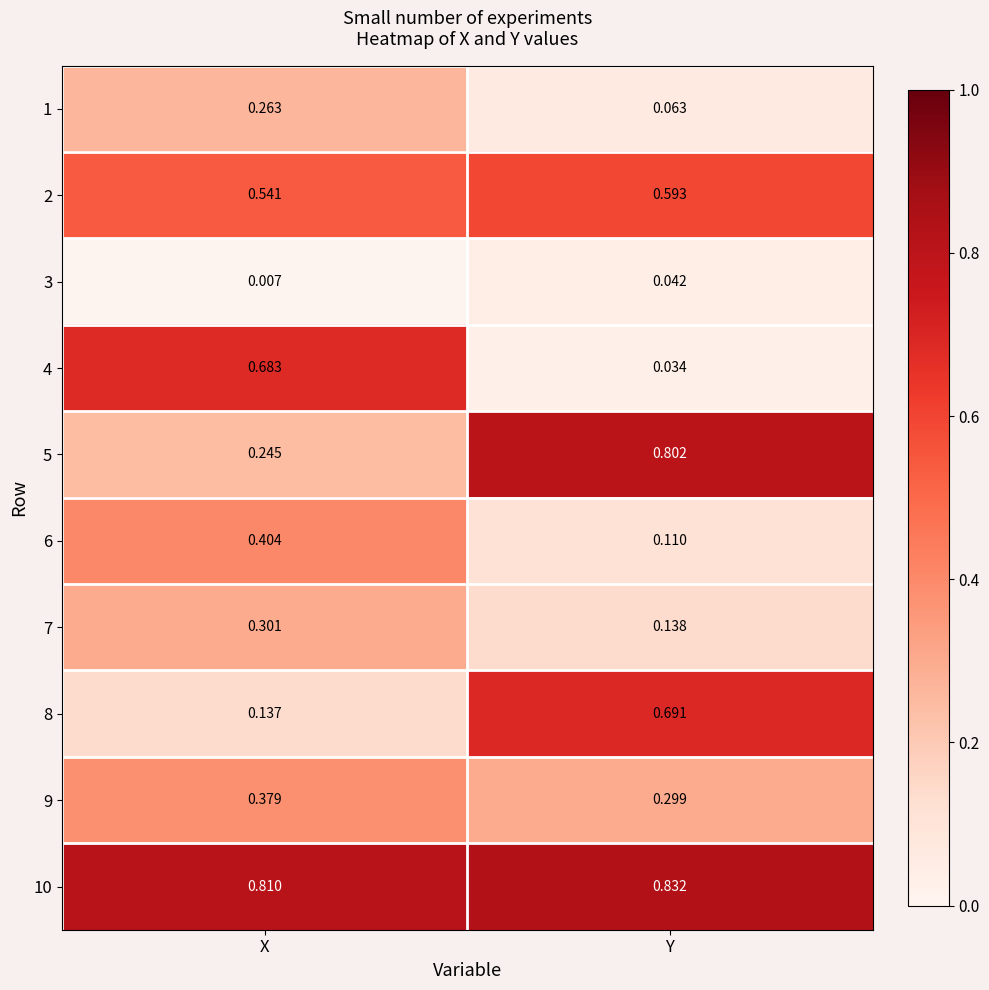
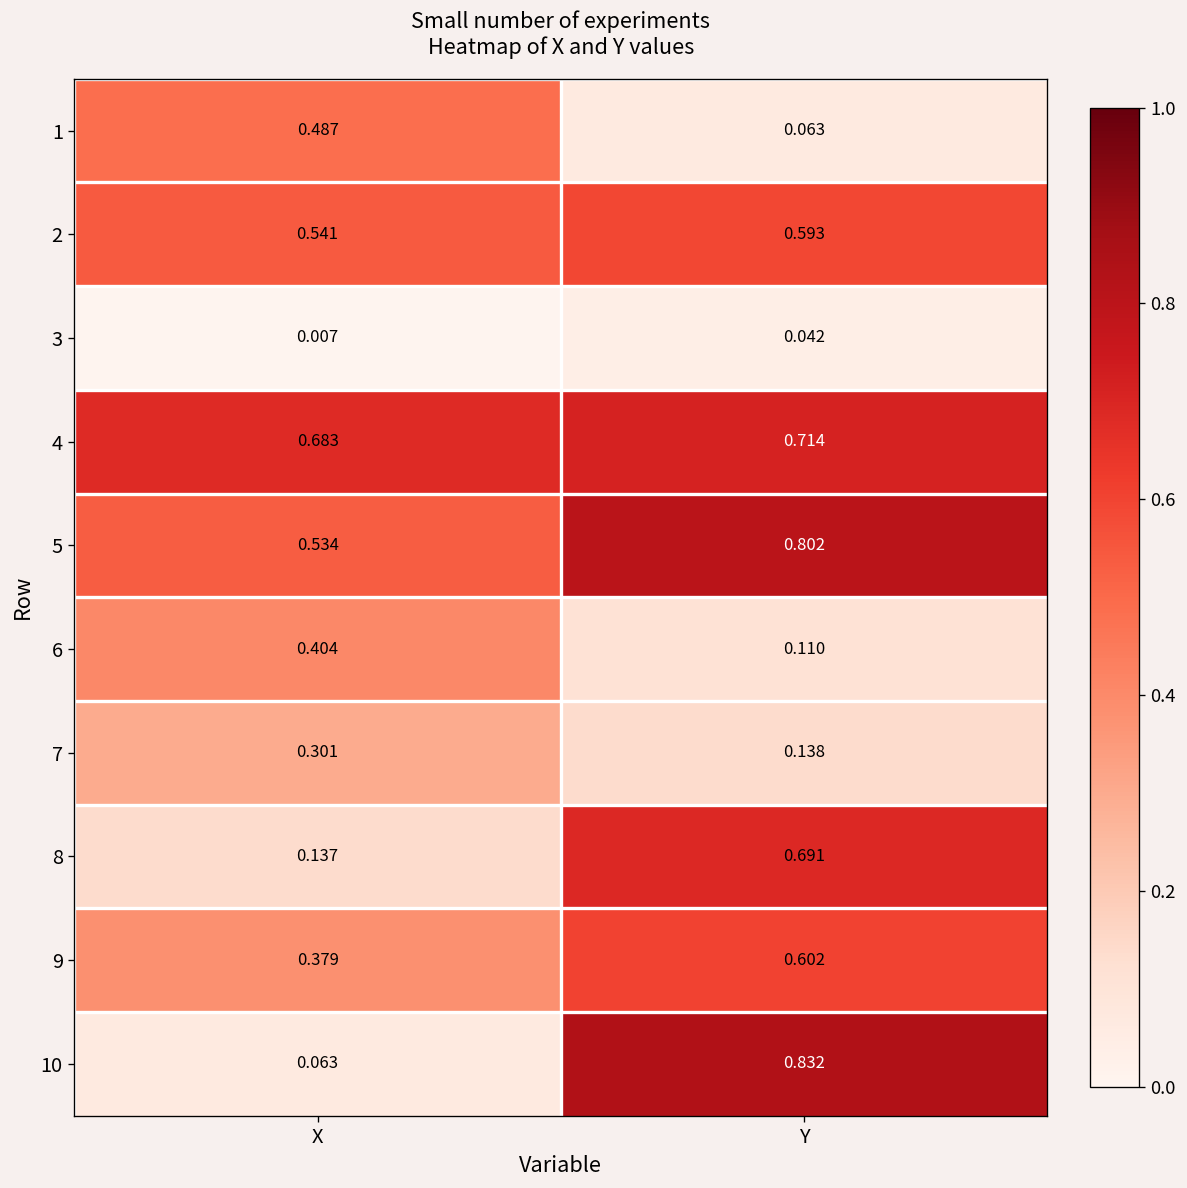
  {
    "1": {
-     "X": 0.263,
+     "X": 0.487,
      "Y": 0.063
    },
    "2": {
      "X": 0.541,
      "Y": 0.593
    },
    "3": {
      "X": 0.007,
      "Y": 0.042
    },
    "4": {
      "X": 0.683,
-     "Y": 0.034
+     "Y": 0.714
    },
    "5": {
-     "X": 0.245,
+     "X": 0.534,
      "Y": 0.802
    },
    "6": {
      "X": 0.404,
      "Y": 0.110
    },
    "7": {
      "X": 0.301,
      "Y": 0.138
    },
    "8": {
      "X": 0.137,
      "Y": 0.691
    },
    "9": {
      "X": 0.379,
-     "Y": 0.299
+     "Y": 0.602
    },
    "10": {
-     "X": 0.810,
+     "X": 0.063,
      "Y": 0.832
    }
  }
